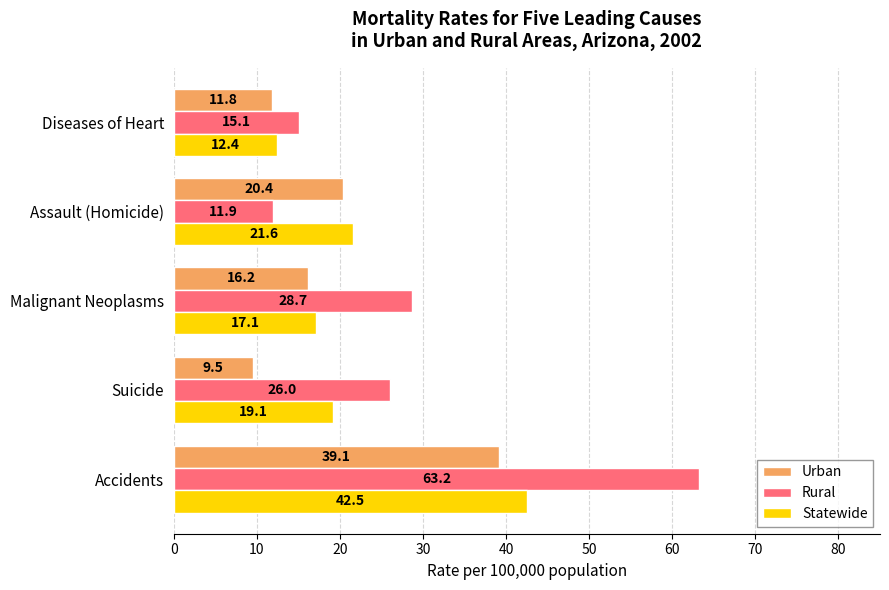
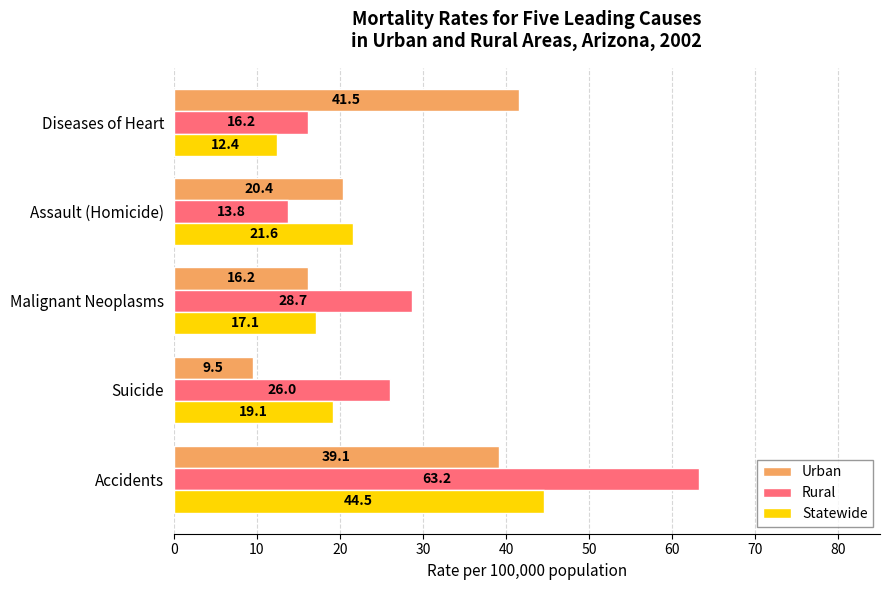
  {
    "Urban": {
-     "Diseases of Heart": 11.8,
+     "Diseases of Heart": 41.5,
      "Assault (Homicide)": 20.4,
      "Malignant Neoplasms": 16.2,
      "Suicide": 9.5,
      "Accidents": 39.1
    },
    "Rural": {
-     "Diseases of Heart": 15.1,
-     "Assault (Homicide)": 11.9,
+     "Diseases of Heart": 16.2,
+     "Assault (Homicide)": 13.8,
      "Malignant Neoplasms": 28.7,
      "Suicide": 26.0,
      "Accidents": 63.2
    },
    "Statewide": {
      "Diseases of Heart": 12.4,
      "Assault (Homicide)": 21.6,
      "Malignant Neoplasms": 17.1,
      "Suicide": 19.1,
-     "Accidents": 42.5
+     "Accidents": 44.5
    }
  }
